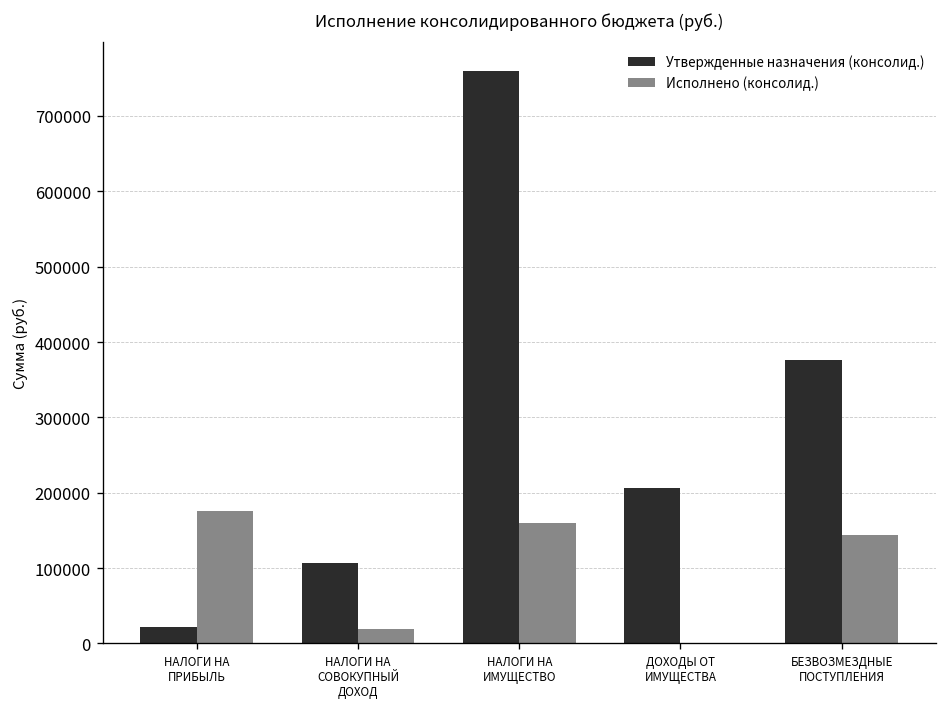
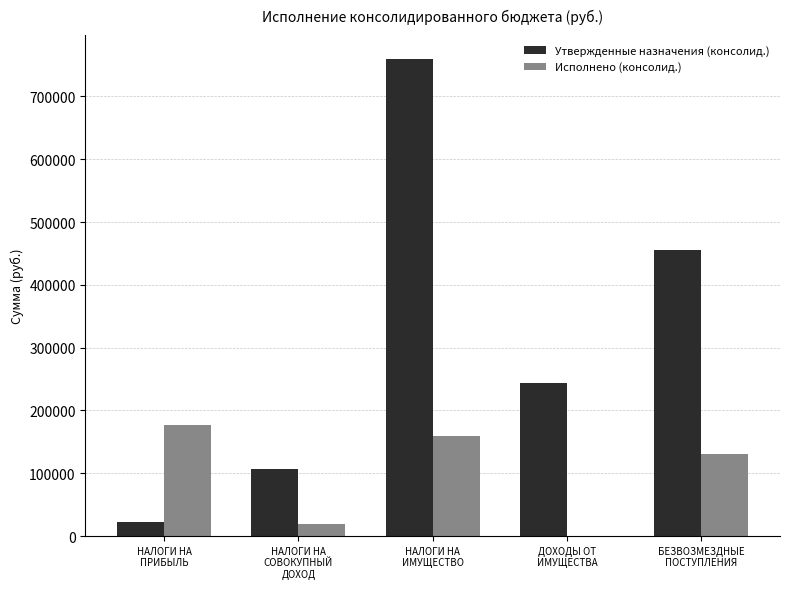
  {
    "Утвержденные назначения (консолид.)": {
      "НАЛОГИ НА ПРИБЫЛЬ": 20000,
      "НАЛОГИ НА СОВОКУПНЫЙ ДОХОД": 110000,
      "НАЛОГИ НА ИМУЩЕСТВО": 760000,
-     "ДОХОДЫ ОТ ИМУЩЕСТВА": 210000,
-     "БЕЗВОЗМЕЗДНЫЕ ПОСТУПЛЕНИЯ": 380000
+     "ДОХОДЫ ОТ ИМУЩЕСТВА": 240000,
+     "БЕЗВОЗМЕЗДНЫЕ ПОСТУПЛЕНИЯ": 460000
    },
    "Исполнено (консолид.)": {
      "НАЛОГИ НА ПРИБЫЛЬ": 180000,
      "НАЛОГИ НА СОВОКУПНЫЙ ДОХОД": 20000,
      "НАЛОГИ НА ИМУЩЕСТВО": 160000,
      "ДОХОДЫ ОТ ИМУЩЕСТВА": 0,
-     "БЕЗВОЗМЕЗДНЫЕ ПОСТУПЛЕНИЯ": 140000
+     "БЕЗВОЗМЕЗДНЫЕ ПОСТУПЛЕНИЯ": 130000
    }
  }
